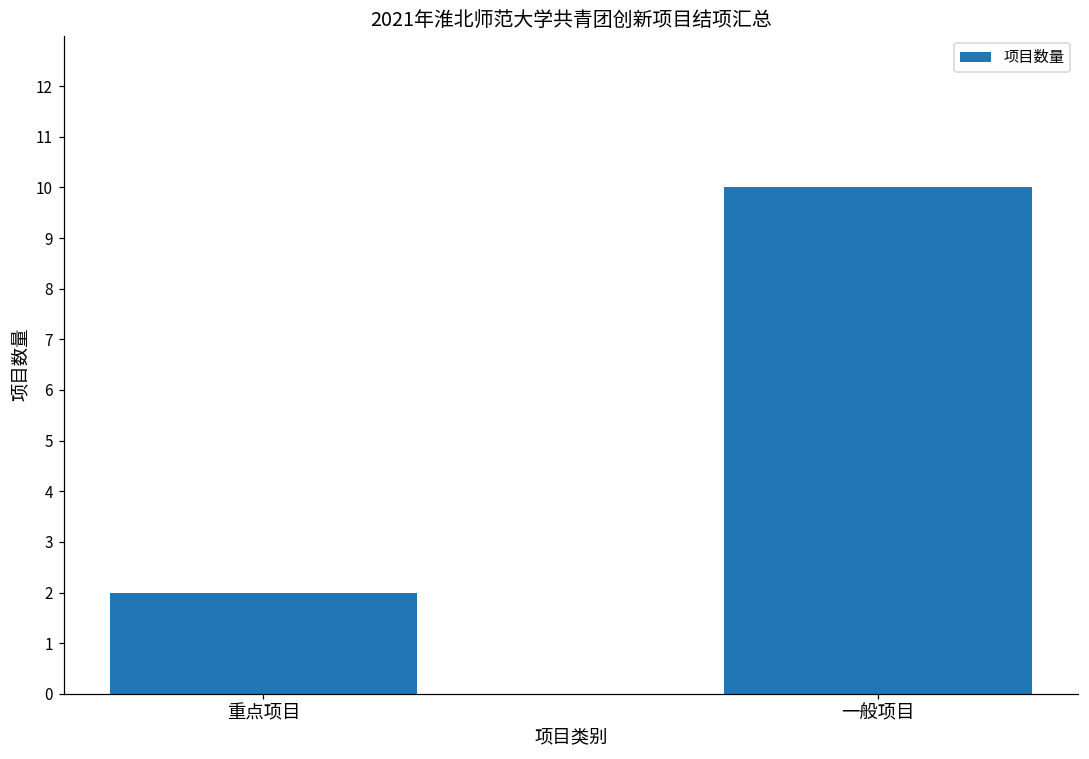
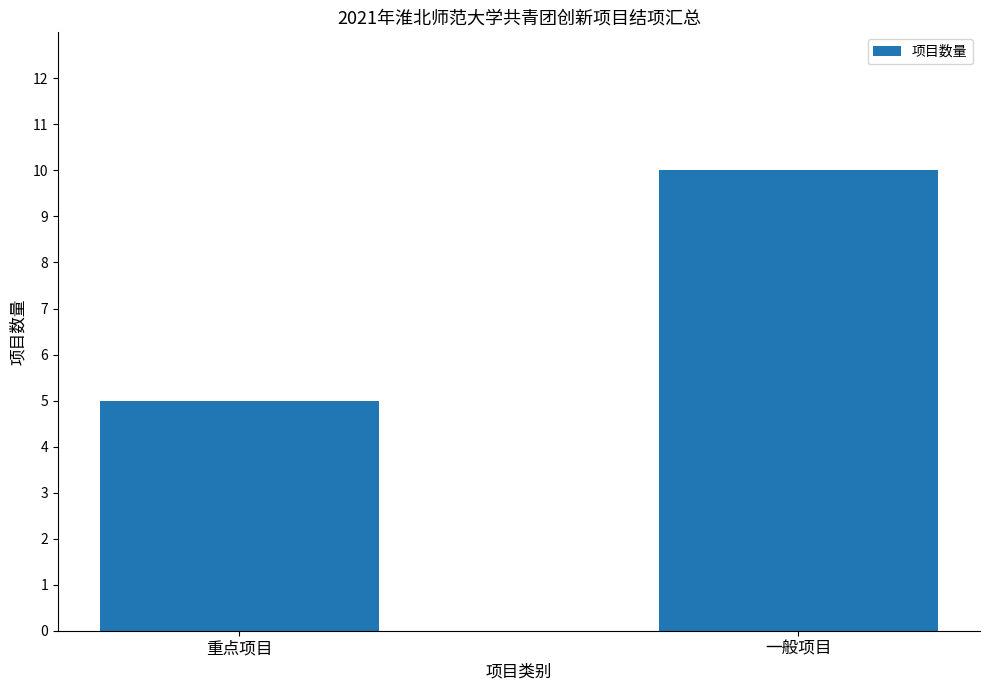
  {
-   "重点项目": 2,
+   "重点项目": 5,
    "一般项目": 10
  }
